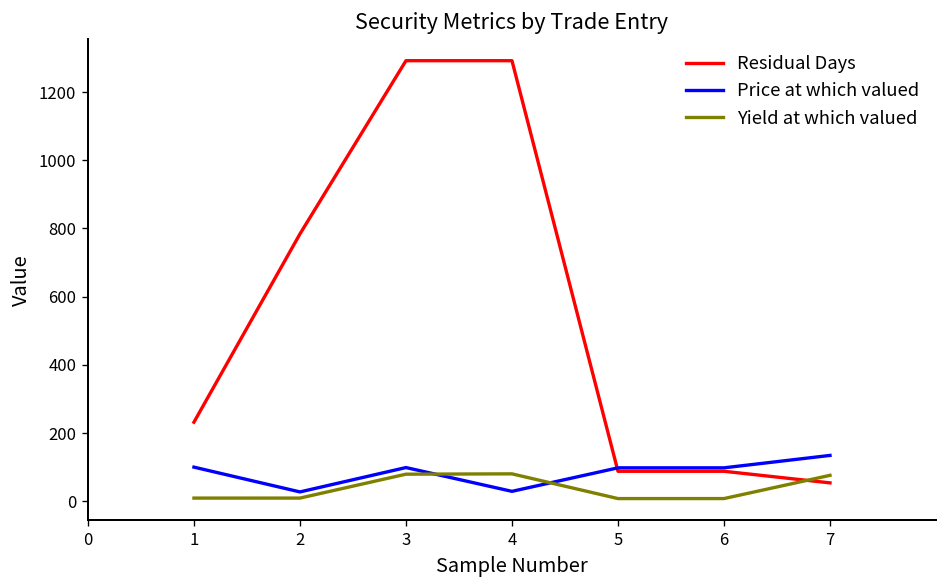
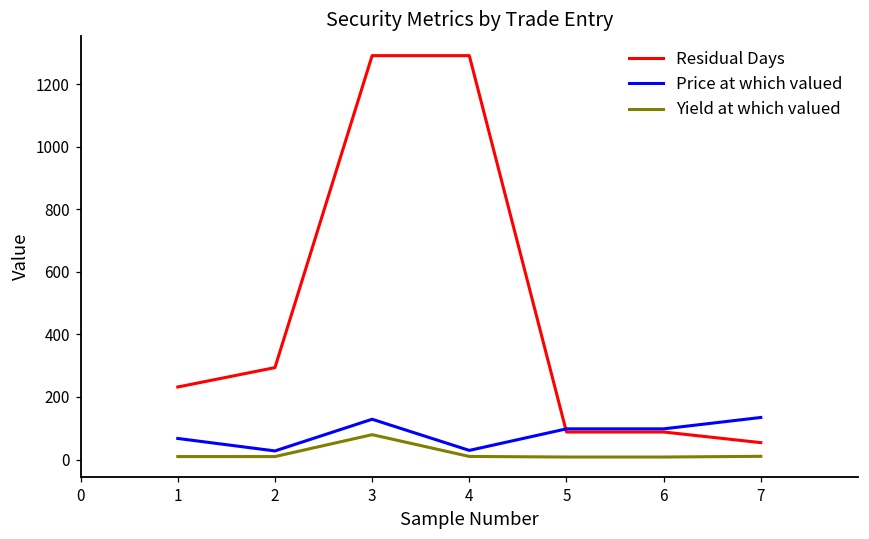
  {
    "Residual Days": {
      "1": 230,
-     "2": 780,
+     "2": 290,
      "3": 1290,
      "4": 1290,
      "5": 90,
      "6": 90,
      "7": 50
    },
    "Price at which valued": {
-     "1": 100,
+     "1": 70,
      "2": 30,
-     "3": 100,
+     "3": 130,
      "4": 30,
      "5": 100,
      "6": 100,
      "7": 130
    },
    "Yield at which valued": {
      "1": 10,
      "2": 10,
      "3": 80,
-     "4": 80,
+     "4": 10,
      "5": 10,
      "6": 10,
-     "7": 80
+     "7": 10
    }
  }
